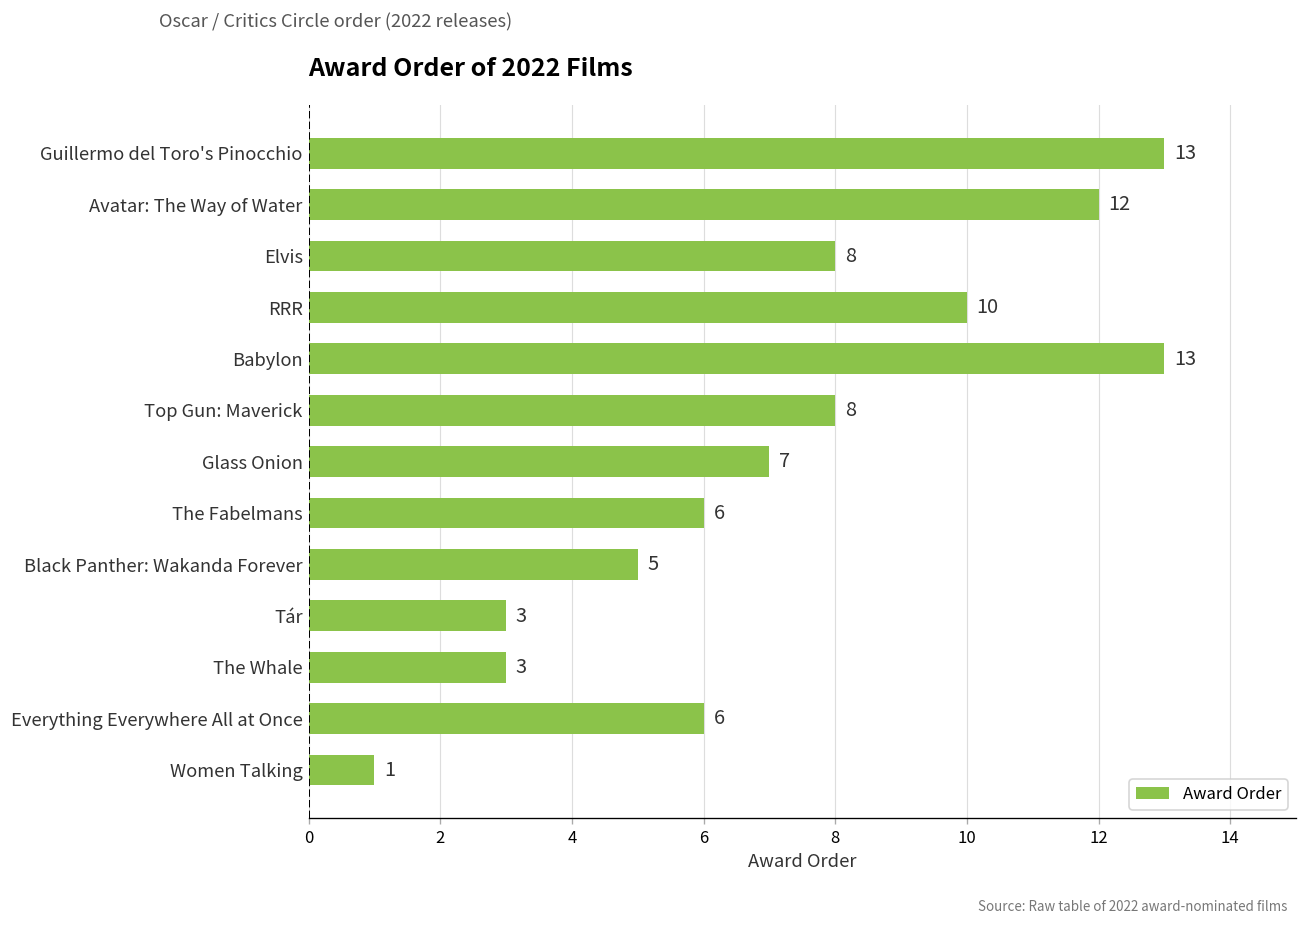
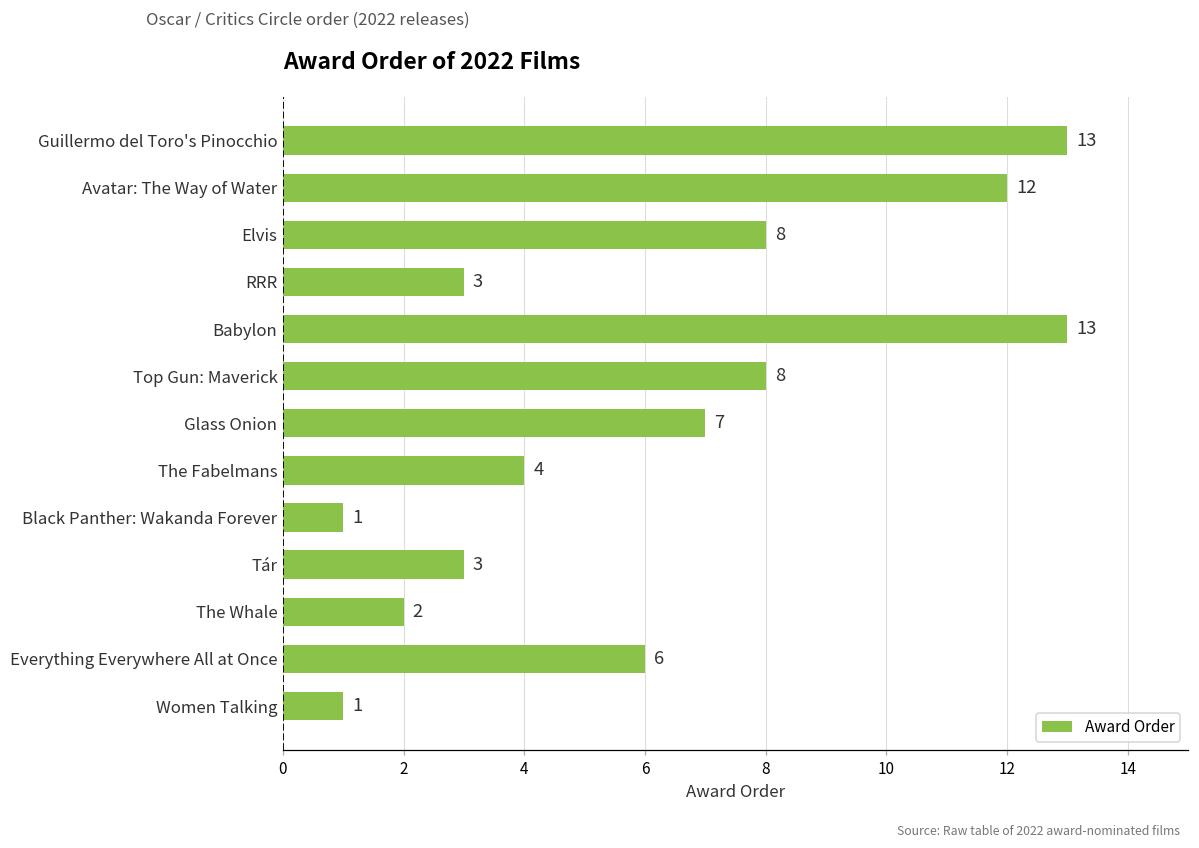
  {
    "Guillermo del Toro's Pinocchio": 13,
    "Avatar: The Way of Water": 12,
    "Elvis": 8,
-   "RRR": 10,
+   "RRR": 3,
    "Babylon": 13,
    "Top Gun: Maverick": 8,
    "Glass Onion": 7,
-   "The Fabelmans": 6,
-   "Black Panther: Wakanda Forever": 5,
+   "The Fabelmans": 4,
+   "Black Panther: Wakanda Forever": 1,
    "Tár": 3,
-   "The Whale": 3,
+   "The Whale": 2,
    "Everything Everywhere All at Once": 6,
    "Women Talking": 1
  }
